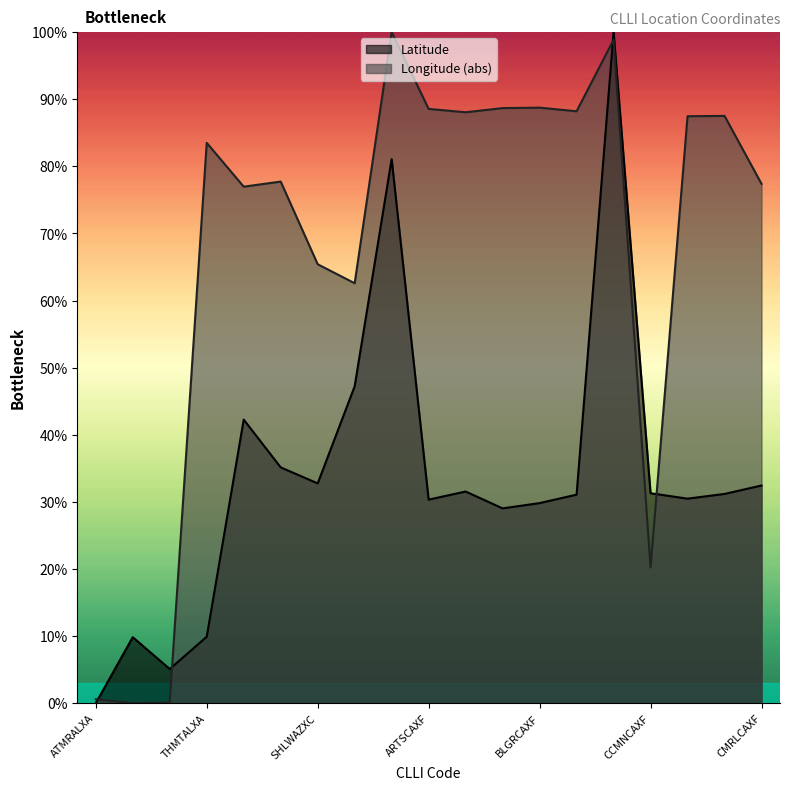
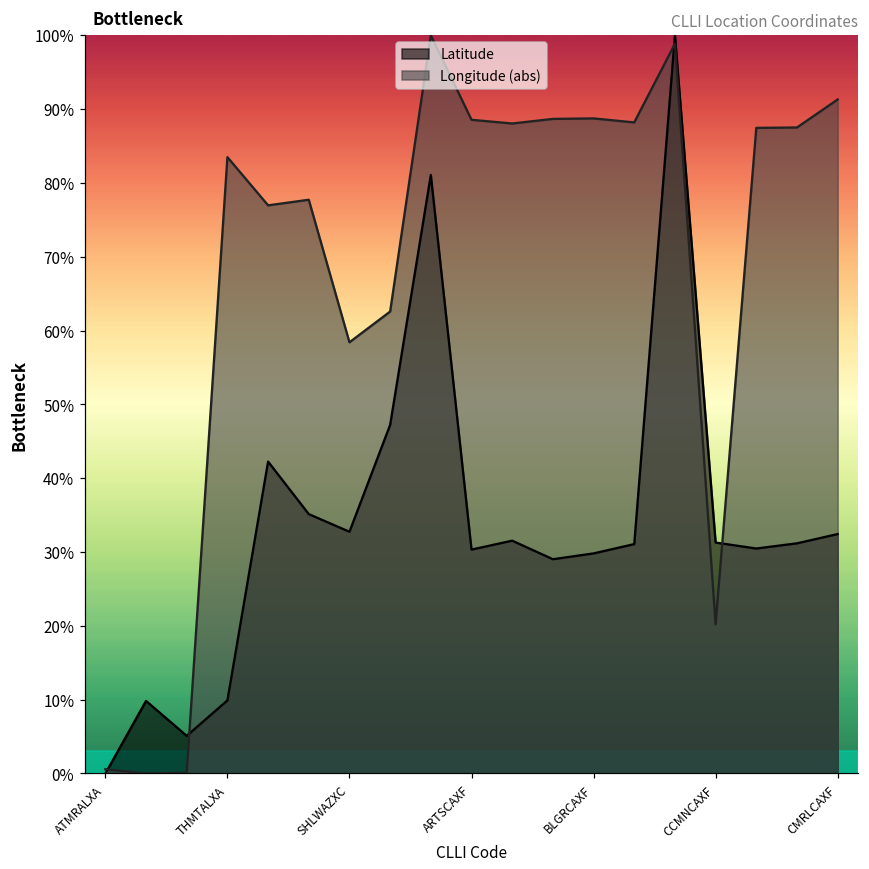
  {
    "Latitude": {
      "THMTALXA": "10%",
      "SHLWAZXC": "33%",
      "ARTSCAXF": "30%",
      "BLGRCAXF": "30%",
      "CCMNCAXF": "31%",
      "CMRLCAXF": "32%"
    },
    "Longitude (abs)": {
      "THMTALXA": "84%",
-     "SHLWAZXC": "65%",
+     "SHLWAZXC": "58%",
      "ARTSCAXF": "89%",
      "BLGRCAXF": "89%",
      "CCMNCAXF": "20%",
-     "CMRLCAXF": "77%"
+     "CMRLCAXF": "91%"
    }
  }
